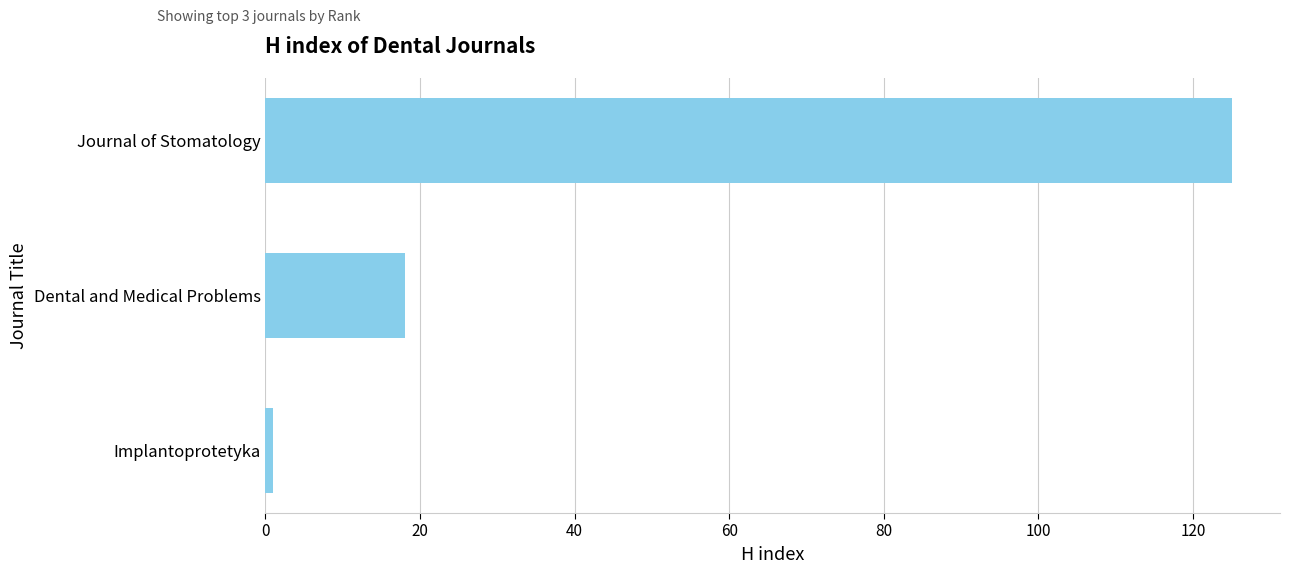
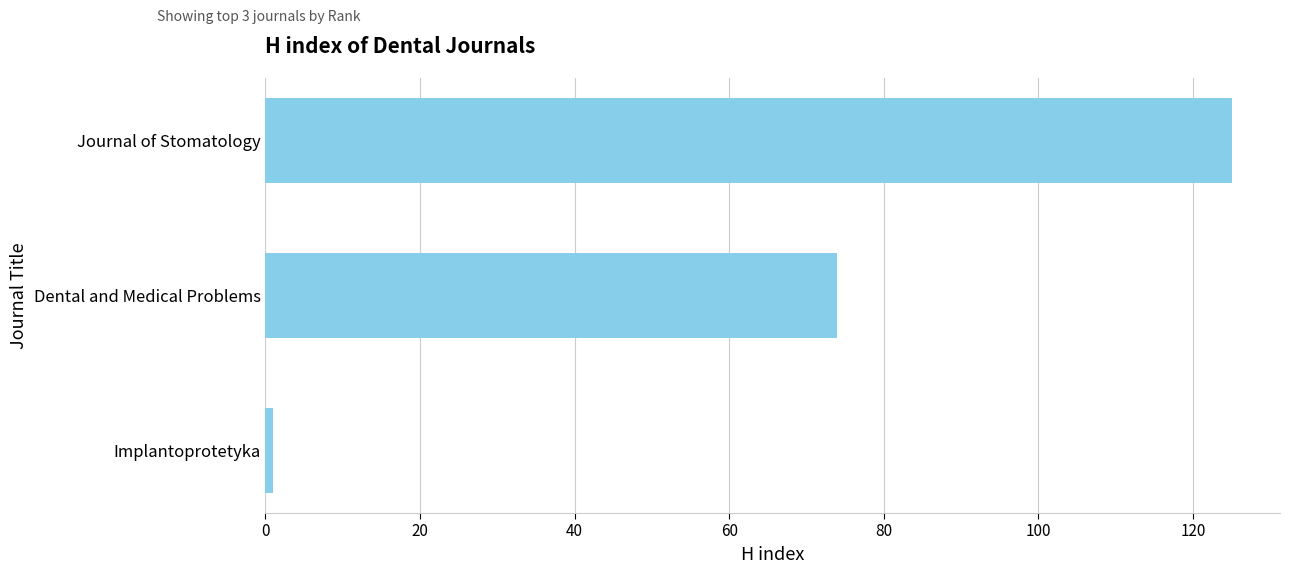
  {
    "Journal of Stomatology": 125,
-   "Dental and Medical Problems": 18,
+   "Dental and Medical Problems": 74,
    "Implantoprotetyka": 1
  }
